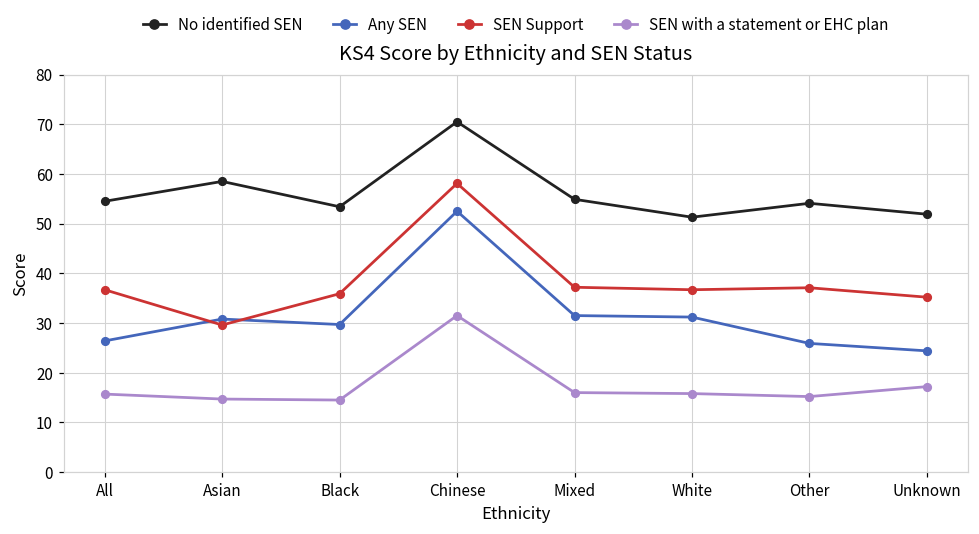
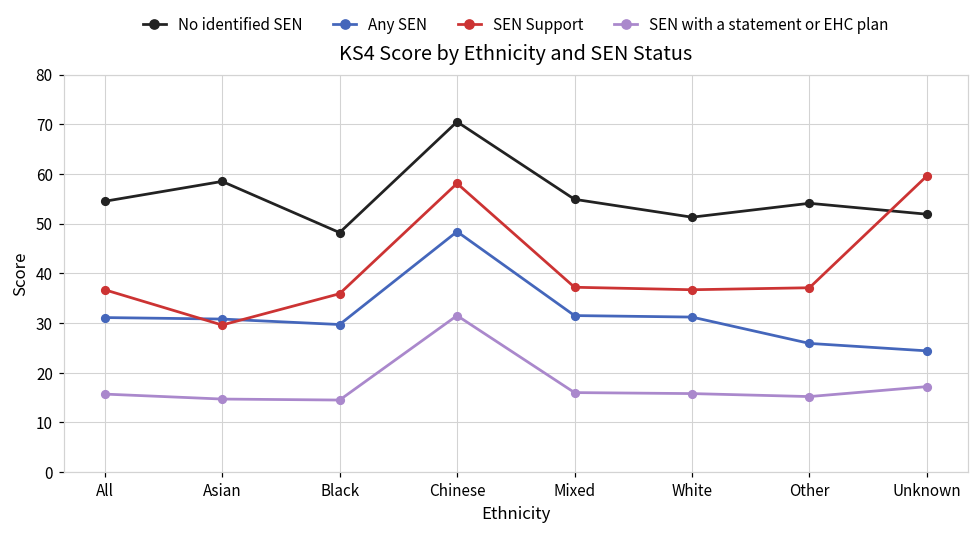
  {
    "No identified SEN": {
      "All": 55,
      "Asian": 59,
-     "Black": 53,
+     "Black": 48,
      "Chinese": 71,
      "Mixed": 55,
      "White": 51,
      "Other": 54,
      "Unknown": 52
    },
    "Any SEN": {
-     "All": 26,
+     "All": 31,
      "Asian": 31,
      "Black": 30,
-     "Chinese": 53,
+     "Chinese": 48,
      "Mixed": 32,
      "White": 31,
      "Other": 26,
      "Unknown": 24
    },
    "SEN Support": {
      "All": 37,
      "Asian": 30,
      "Black": 36,
      "Chinese": 58,
      "Mixed": 37,
      "White": 37,
      "Other": 37,
-     "Unknown": 35
+     "Unknown": 60
    },
    "SEN with a statement or EHC plan": {
      "All": 16,
      "Asian": 15,
      "Black": 15,
      "Chinese": 32,
      "Mixed": 16,
      "White": 16,
      "Other": 15,
      "Unknown": 17
    }
  }
